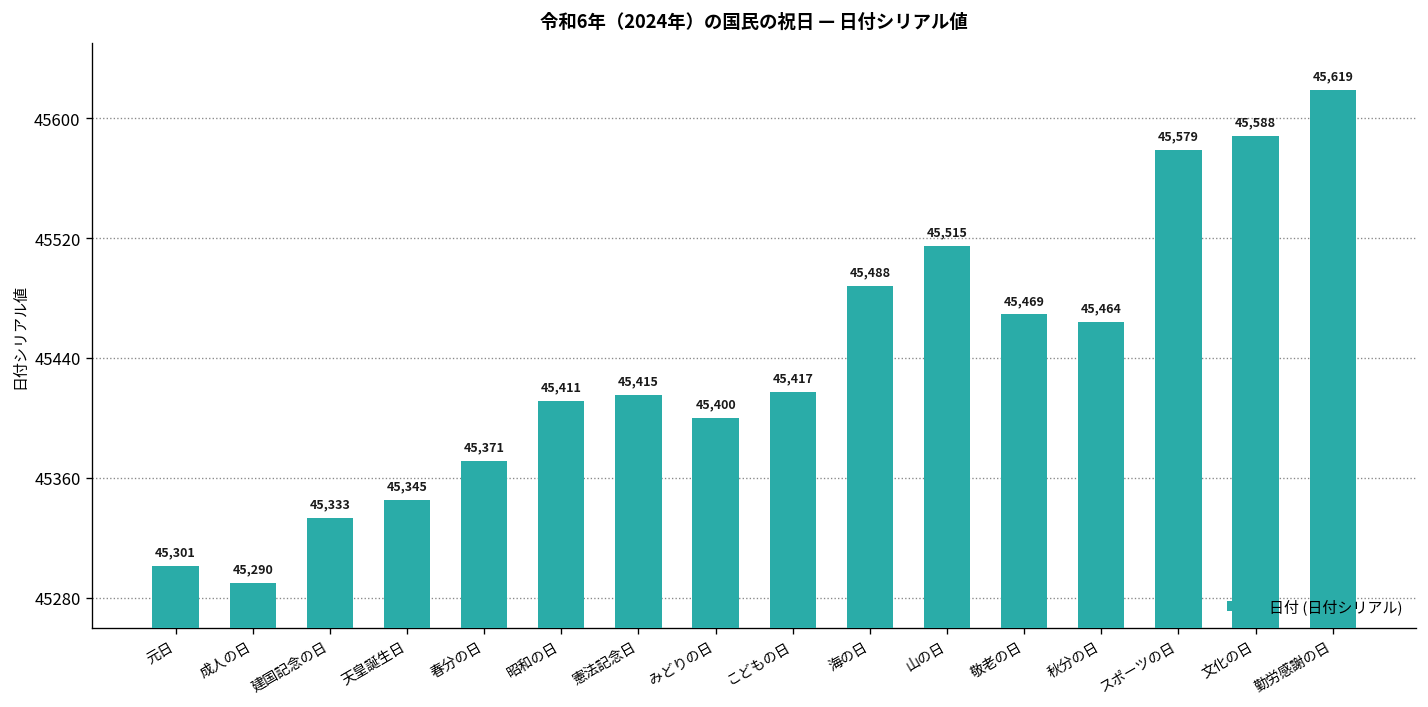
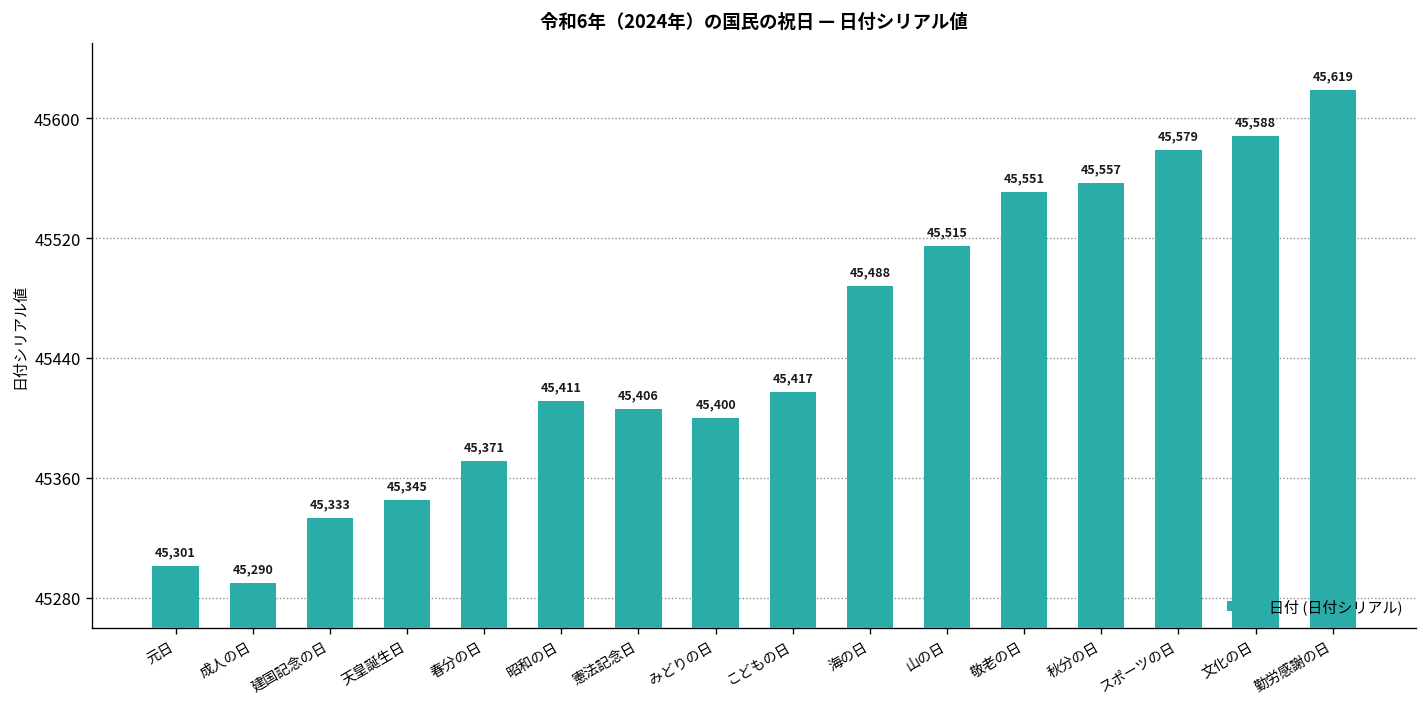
  {
    "元日": "45,301",
    "成人の日": "45,290",
    "建国記念の日": "45,333",
    "天皇誕生日": "45,345",
    "春分の日": "45,371",
    "昭和の日": "45,411",
-   "憲法記念日": "45,415",
+   "憲法記念日": "45,406",
    "みどりの日": "45,400",
    "こどもの日": "45,417",
    "海の日": "45,488",
    "山の日": "45,515",
-   "敬老の日": "45,469",
-   "秋分の日": "45,464",
+   "敬老の日": "45,551",
+   "秋分の日": "45,557",
    "スポーツの日": "45,579",
    "文化の日": "45,588",
    "勤労感謝の日": "45,619"
  }
